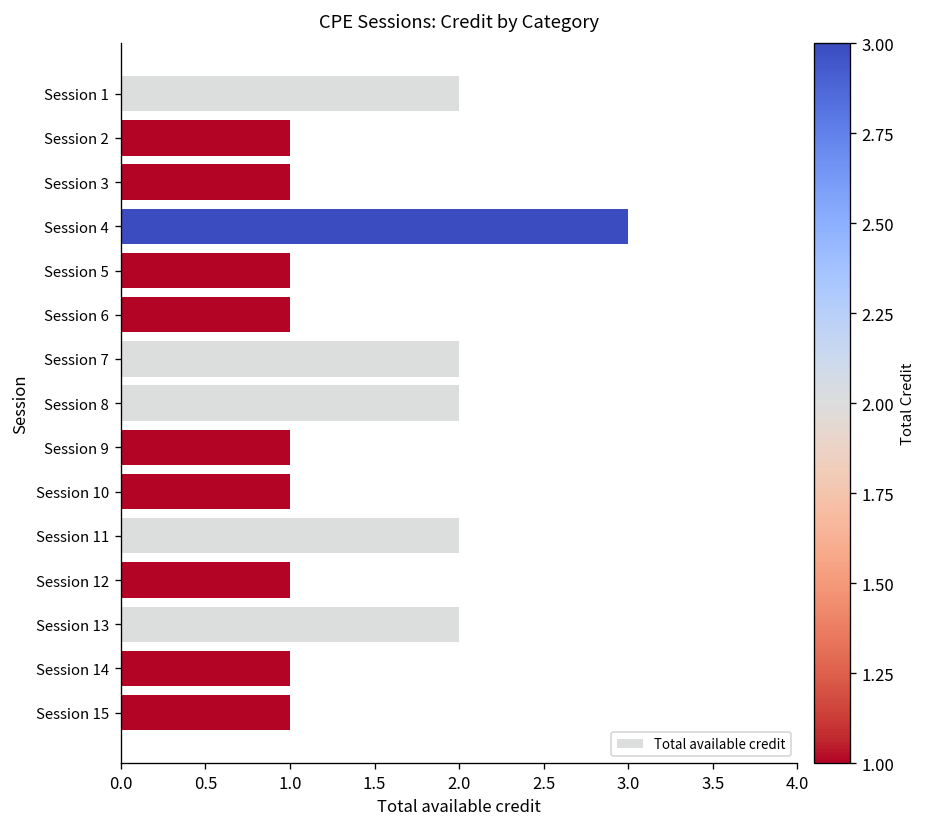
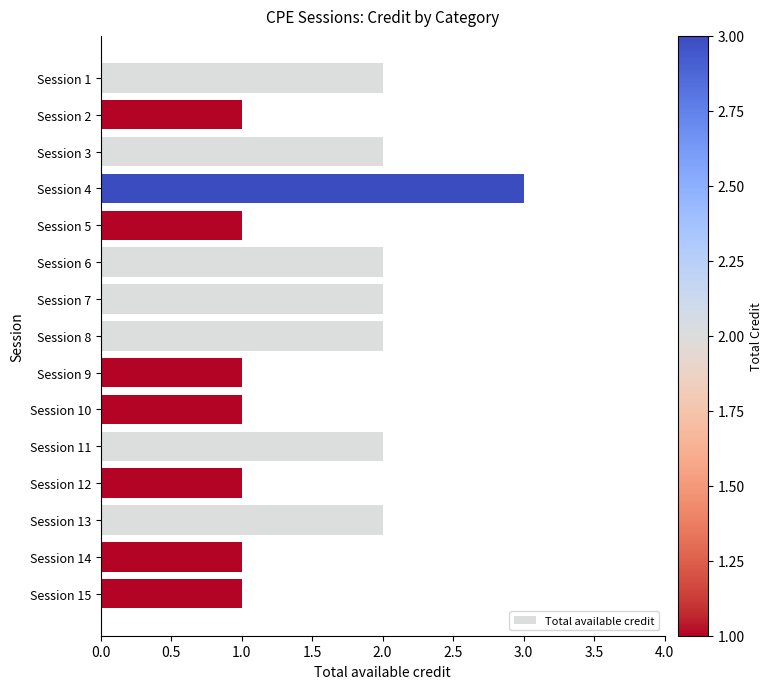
  {
    "Session 1": 2,
    "Session 2": 1,
-   "Session 3": 1,
+   "Session 3": 2,
    "Session 4": 3,
    "Session 5": 1,
-   "Session 6": 1,
+   "Session 6": 2,
    "Session 7": 2,
    "Session 8": 2,
    "Session 9": 1,
    "Session 10": 1,
    "Session 11": 2,
    "Session 12": 1,
    "Session 13": 2,
    "Session 14": 1,
    "Session 15": 1
  }
